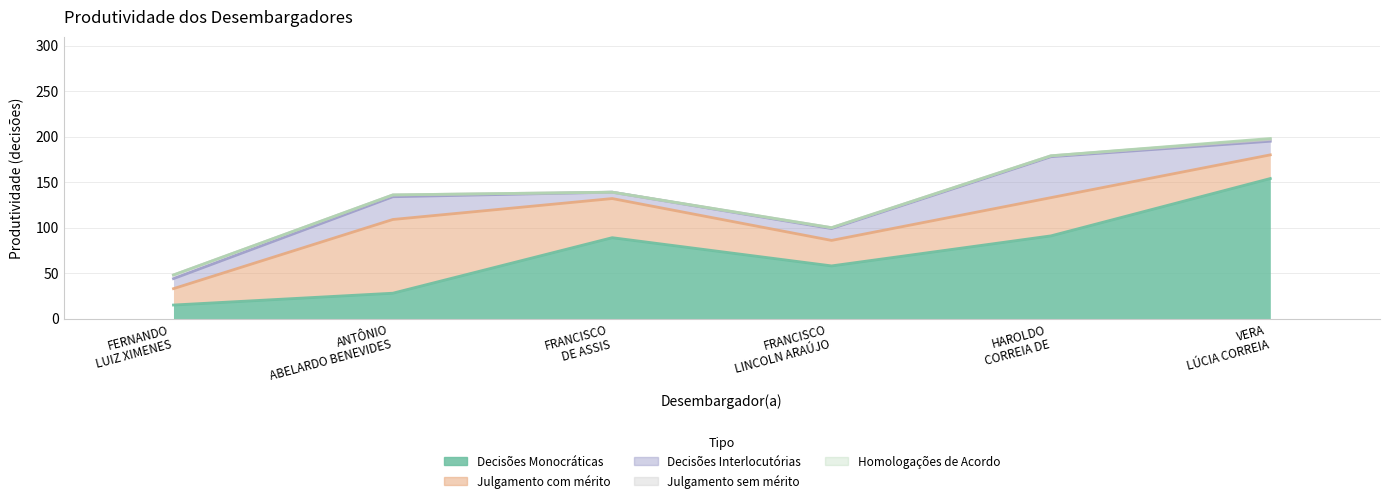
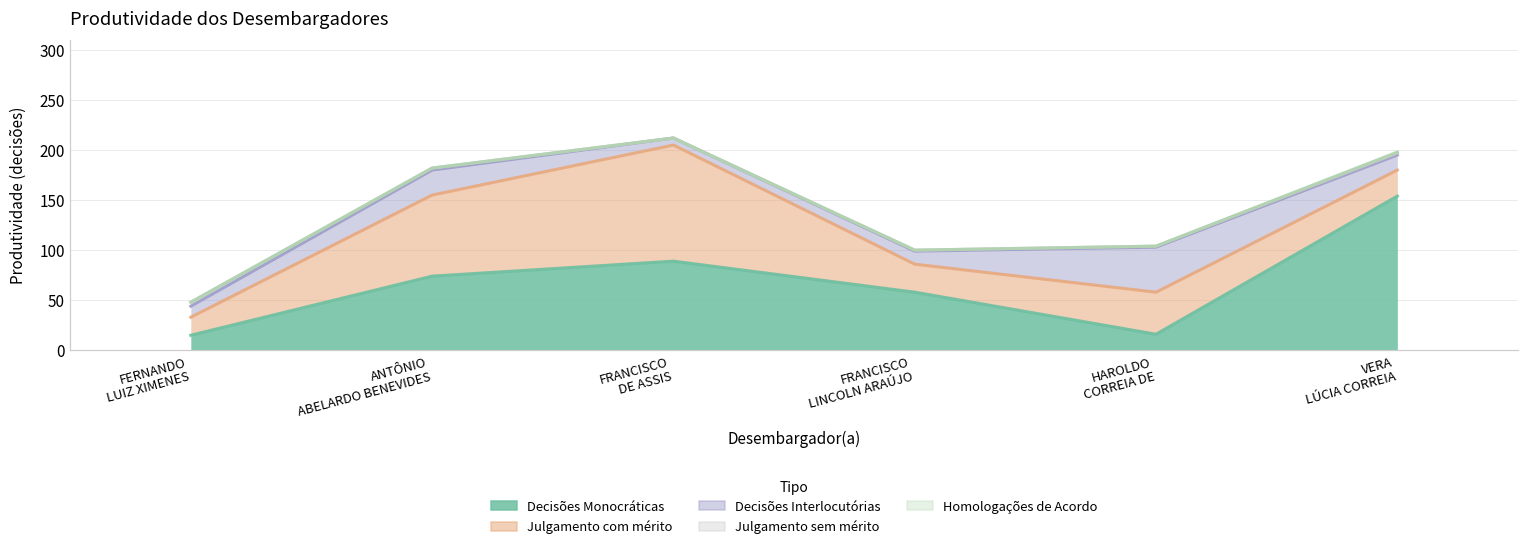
  {
    "Decisões Monocráticas": {
      "FERNANDO LUIZ XIMENES": 20,
-     "ANTÔNIO ABELARDO BENEVIDES": 30,
+     "ANTÔNIO ABELARDO BENEVIDES": 70,
      "FRANCISCO DE ASSIS": 90,
      "FRANCISCO LINCOLN ARAÚJO": 60,
-     "HAROLDO CORREIA DE": 90,
+     "HAROLDO CORREIA DE": 20,
      "VERA LÚCIA CORREIA": 150
    },
    "Julgamento com mérito": {
      "FERNANDO LUIZ XIMENES": 20,
      "ANTÔNIO ABELARDO BENEVIDES": 80,
-     "FRANCISCO DE ASSIS": 40,
+     "FRANCISCO DE ASSIS": 120,
      "FRANCISCO LINCOLN ARAÚJO": 30,
      "HAROLDO CORREIA DE": 40,
      "VERA LÚCIA CORREIA": 30
    }
  }
